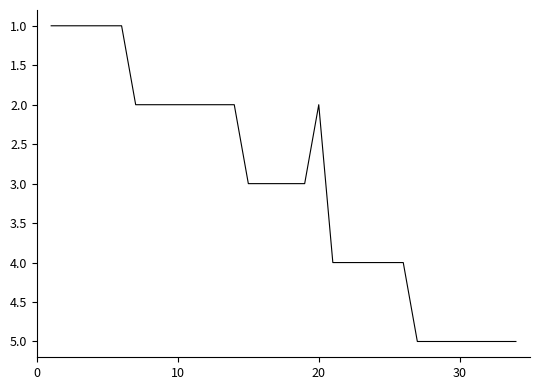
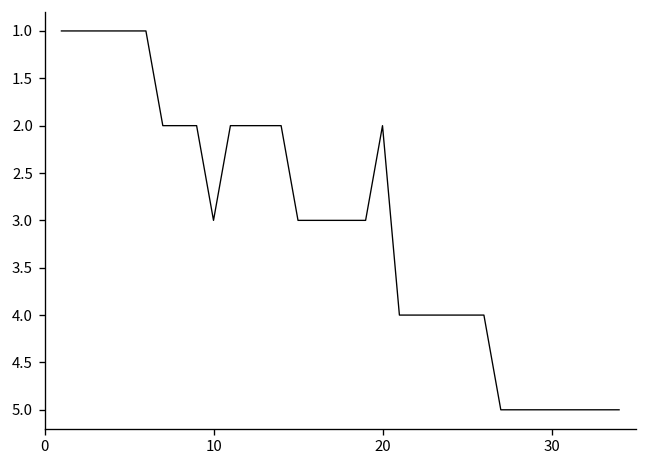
  {
-   "10": 2,
+   "10": 3,
    "20": 2,
    "30": 5
  }
